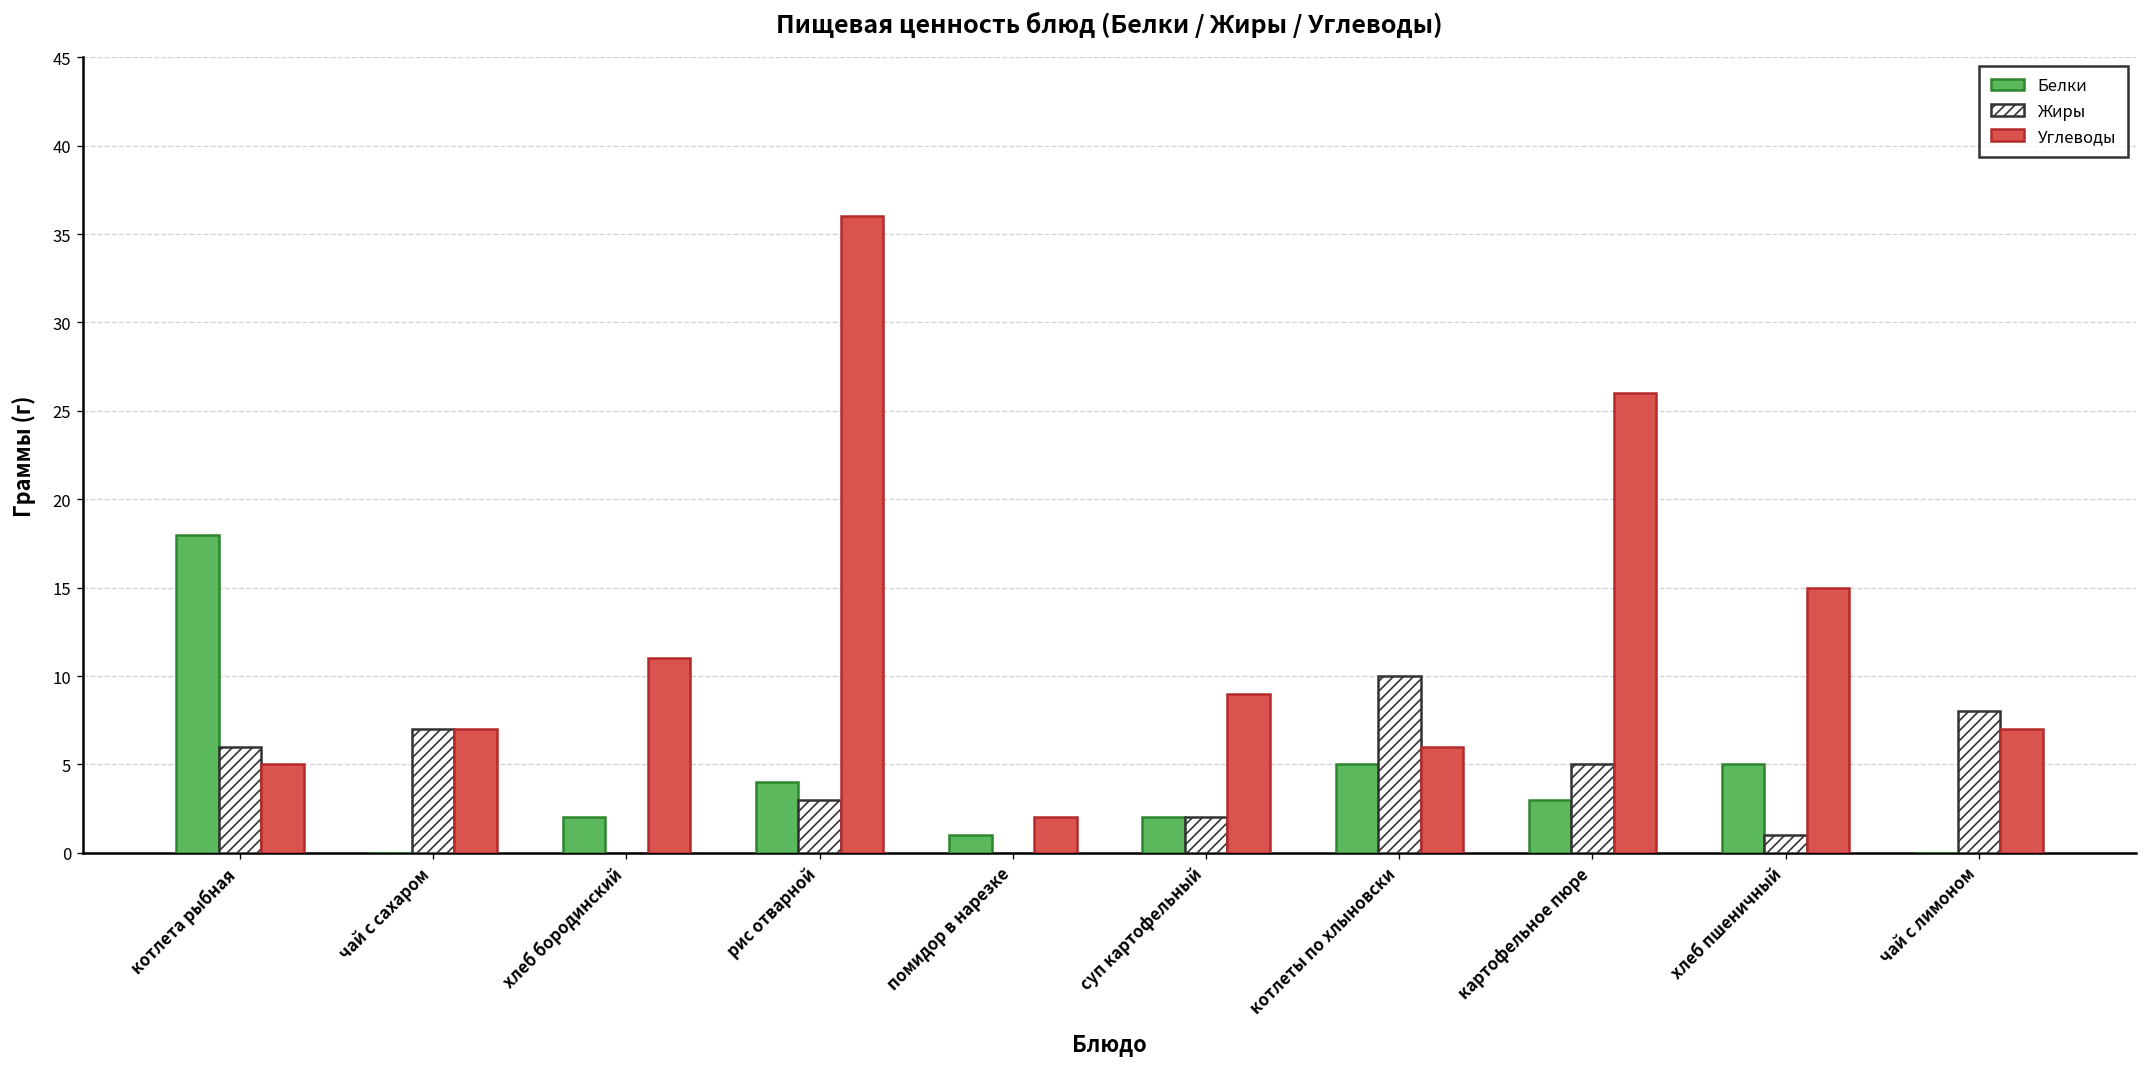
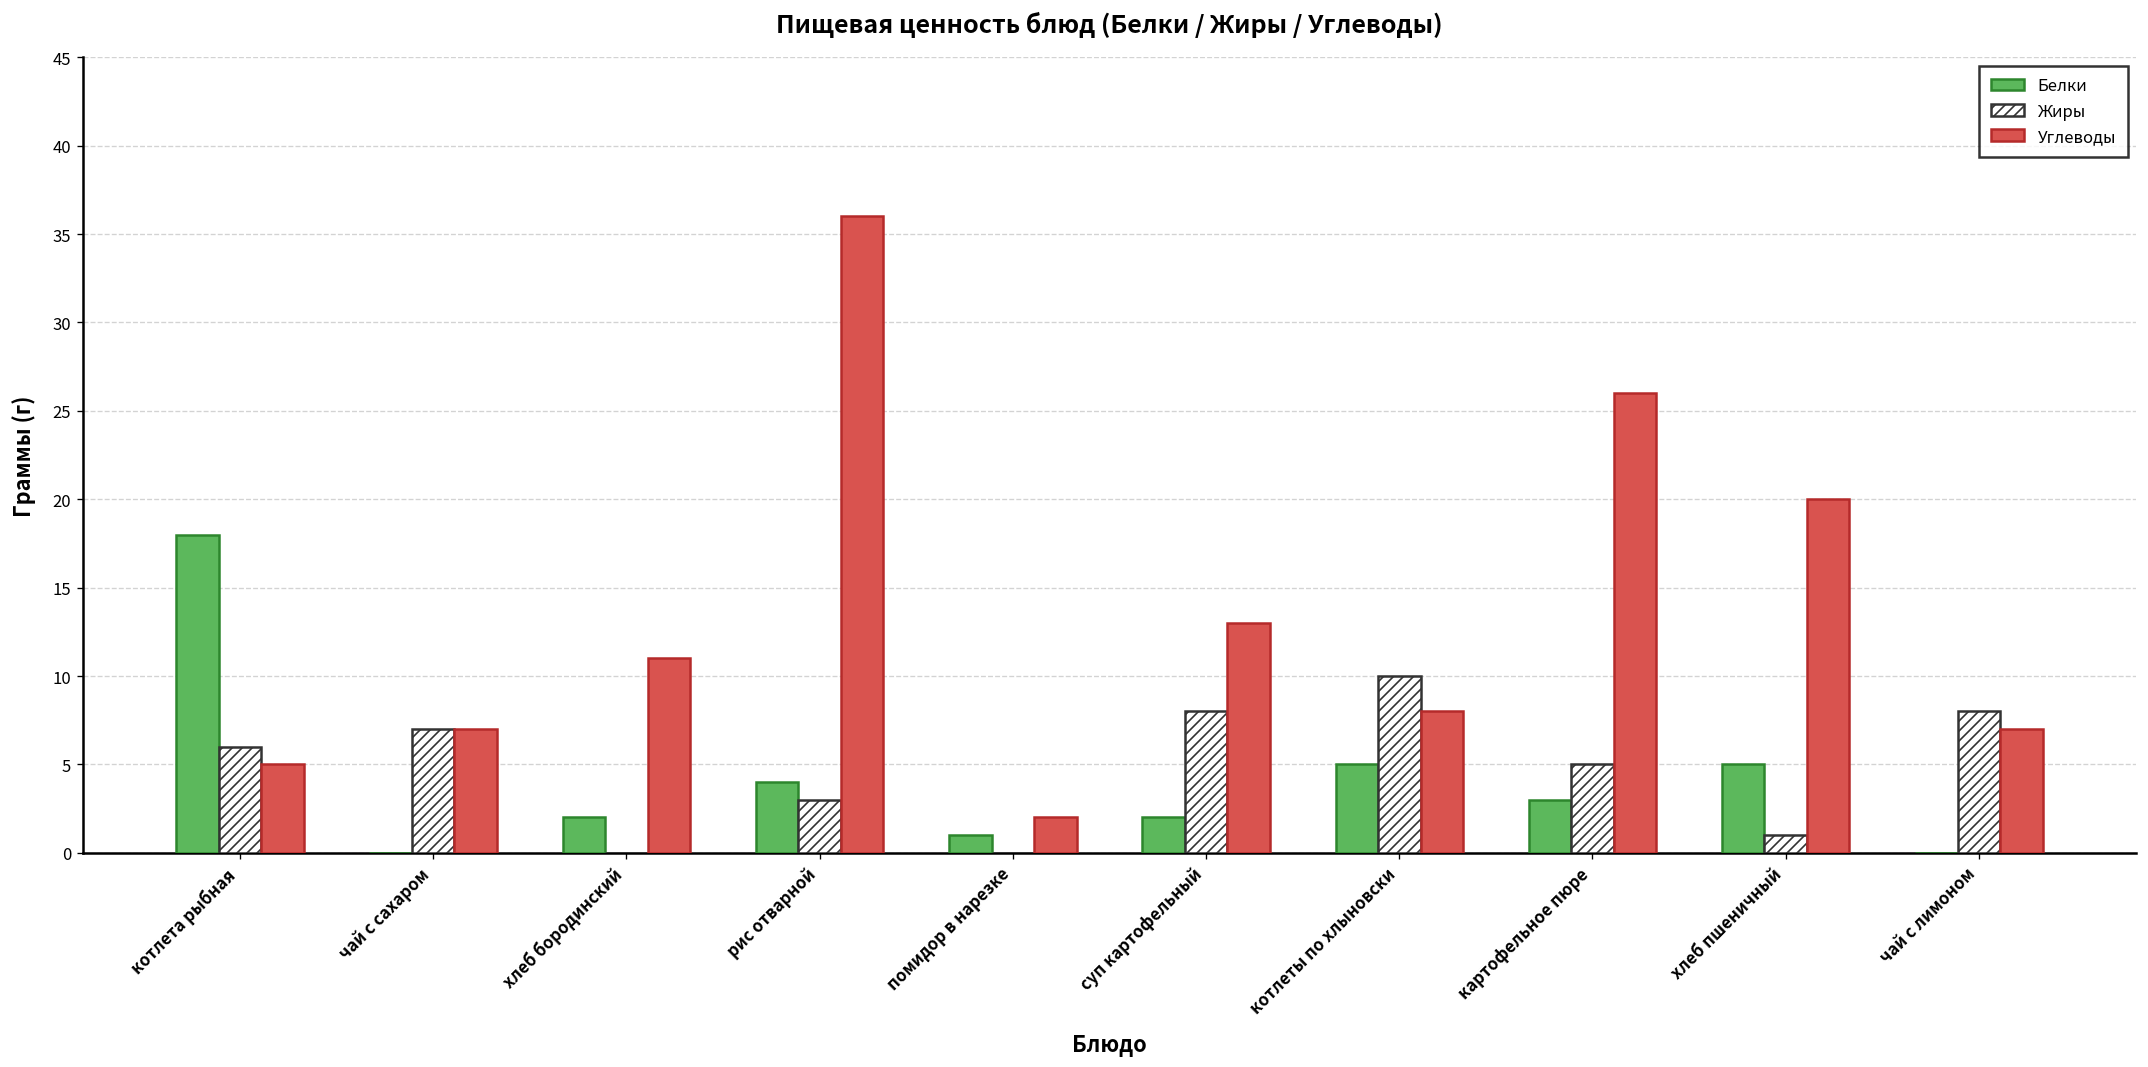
  {
    "Белки": {
      "котлета рыбная": 18,
      "чай с сахаром": 0,
      "хлеб бородинский": 2,
      "рис отварной": 4,
      "помидор в нарезке": 1,
      "суп картофельный": 2,
      "котлеты по хлыновски": 5,
      "картофельное пюре": 3,
      "хлеб пшеничный": 5,
      "чай с лимоном": 0
    },
    "Жиры": {
      "котлета рыбная": 6,
      "чай с сахаром": 7,
      "хлеб бородинский": 0,
      "рис отварной": 3,
      "помидор в нарезке": 0,
-     "суп картофельный": 2,
+     "суп картофельный": 8,
      "котлеты по хлыновски": 10,
      "картофельное пюре": 5,
      "хлеб пшеничный": 1,
      "чай с лимоном": 8
    },
    "Углеводы": {
      "котлета рыбная": 5,
      "чай с сахаром": 7,
      "хлеб бородинский": 11,
      "рис отварной": 36,
      "помидор в нарезке": 2,
-     "суп картофельный": 9,
-     "котлеты по хлыновски": 6,
+     "суп картофельный": 13,
+     "котлеты по хлыновски": 8,
      "картофельное пюре": 26,
-     "хлеб пшеничный": 15,
+     "хлеб пшеничный": 20,
      "чай с лимоном": 7
    }
  }
